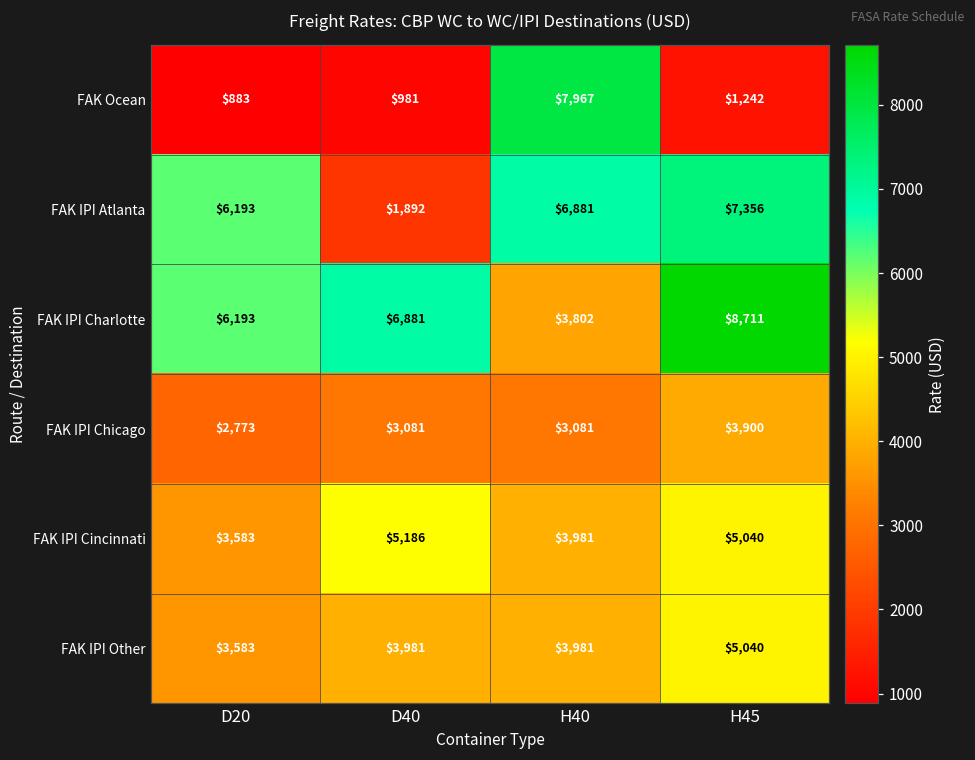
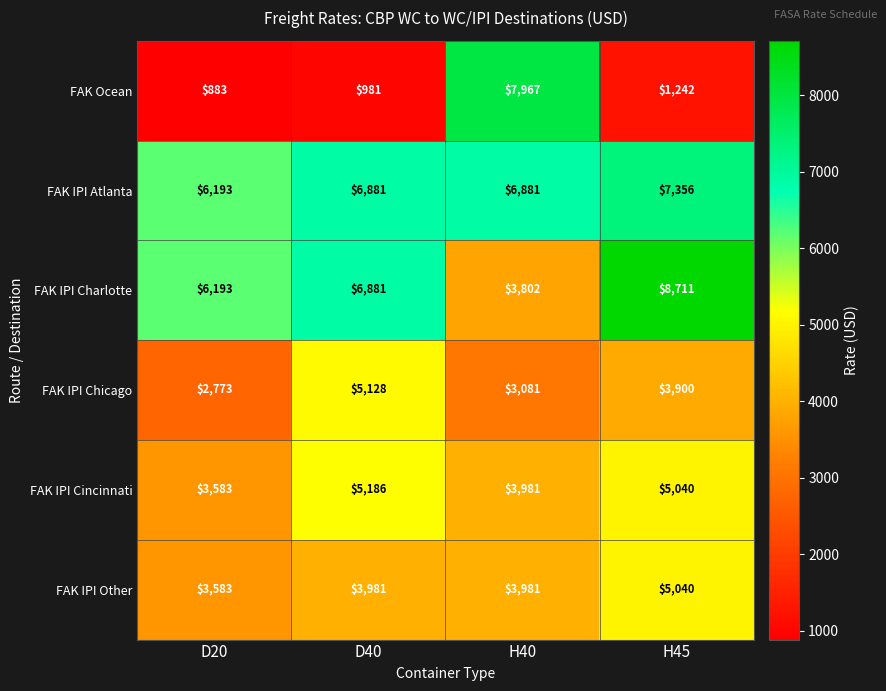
  {
    "FAK Ocean": {
      "D20": "$883",
      "D40": "$981",
      "H40": "$7,967",
      "H45": "$1,242"
    },
    "FAK IPI Atlanta": {
      "D20": "$6,193",
-     "D40": "$1,892",
+     "D40": "$6,881",
      "H40": "$6,881",
      "H45": "$7,356"
    },
    "FAK IPI Charlotte": {
      "D20": "$6,193",
      "D40": "$6,881",
      "H40": "$3,802",
      "H45": "$8,711"
    },
    "FAK IPI Chicago": {
      "D20": "$2,773",
-     "D40": "$3,081",
+     "D40": "$5,128",
      "H40": "$3,081",
      "H45": "$3,900"
    },
    "FAK IPI Cincinnati": {
      "D20": "$3,583",
      "D40": "$5,186",
      "H40": "$3,981",
      "H45": "$5,040"
    },
    "FAK IPI Other": {
      "D20": "$3,583",
      "D40": "$3,981",
      "H40": "$3,981",
      "H45": "$5,040"
    }
  }
